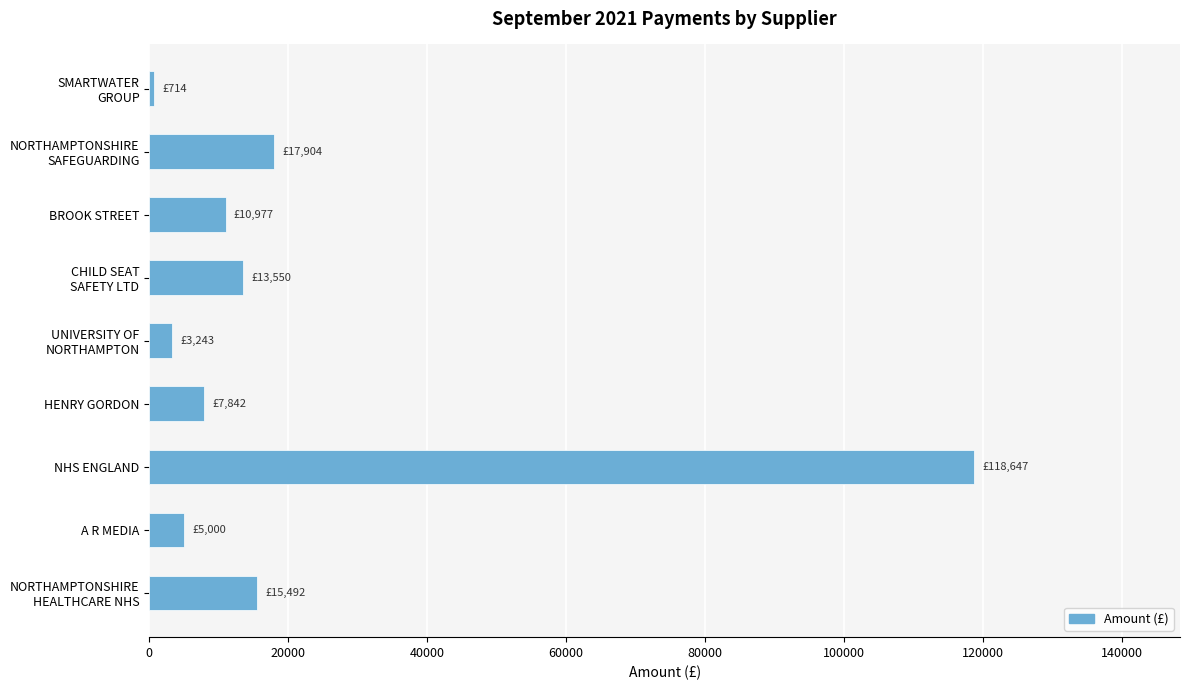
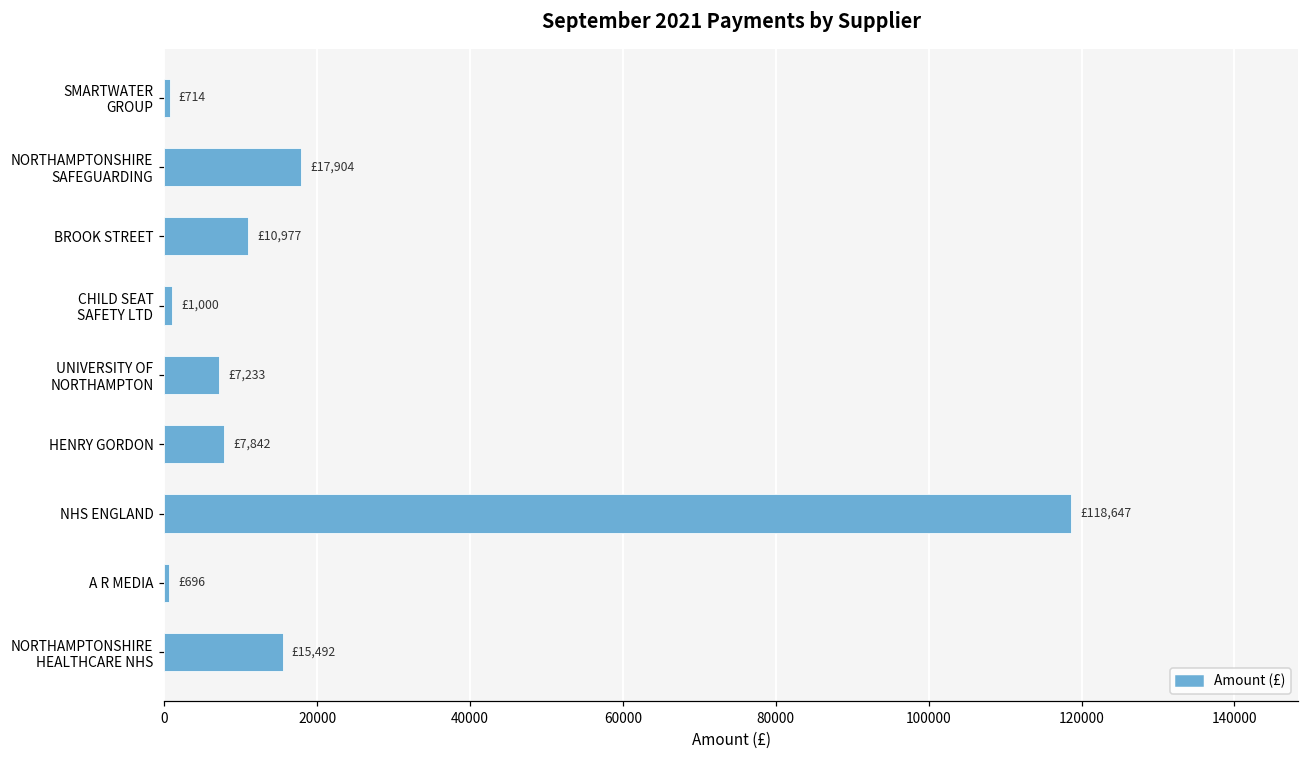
  {
    "SMARTWATER GROUP": "£714",
    "NORTHAMPTONSHIRE SAFEGUARDING": "£17,904",
    "BROOK STREET": "£10,977",
-   "CHILD SEAT SAFETY LTD": "£13,550",
-   "UNIVERSITY OF NORTHAMPTON": "£3,243",
+   "CHILD SEAT SAFETY LTD": "£1,000",
+   "UNIVERSITY OF NORTHAMPTON": "£7,233",
    "HENRY GORDON": "£7,842",
    "NHS ENGLAND": "£118,647",
-   "A R MEDIA": "£5,000",
+   "A R MEDIA": "£696",
    "NORTHAMPTONSHIRE HEALTHCARE NHS": "£15,492"
  }
